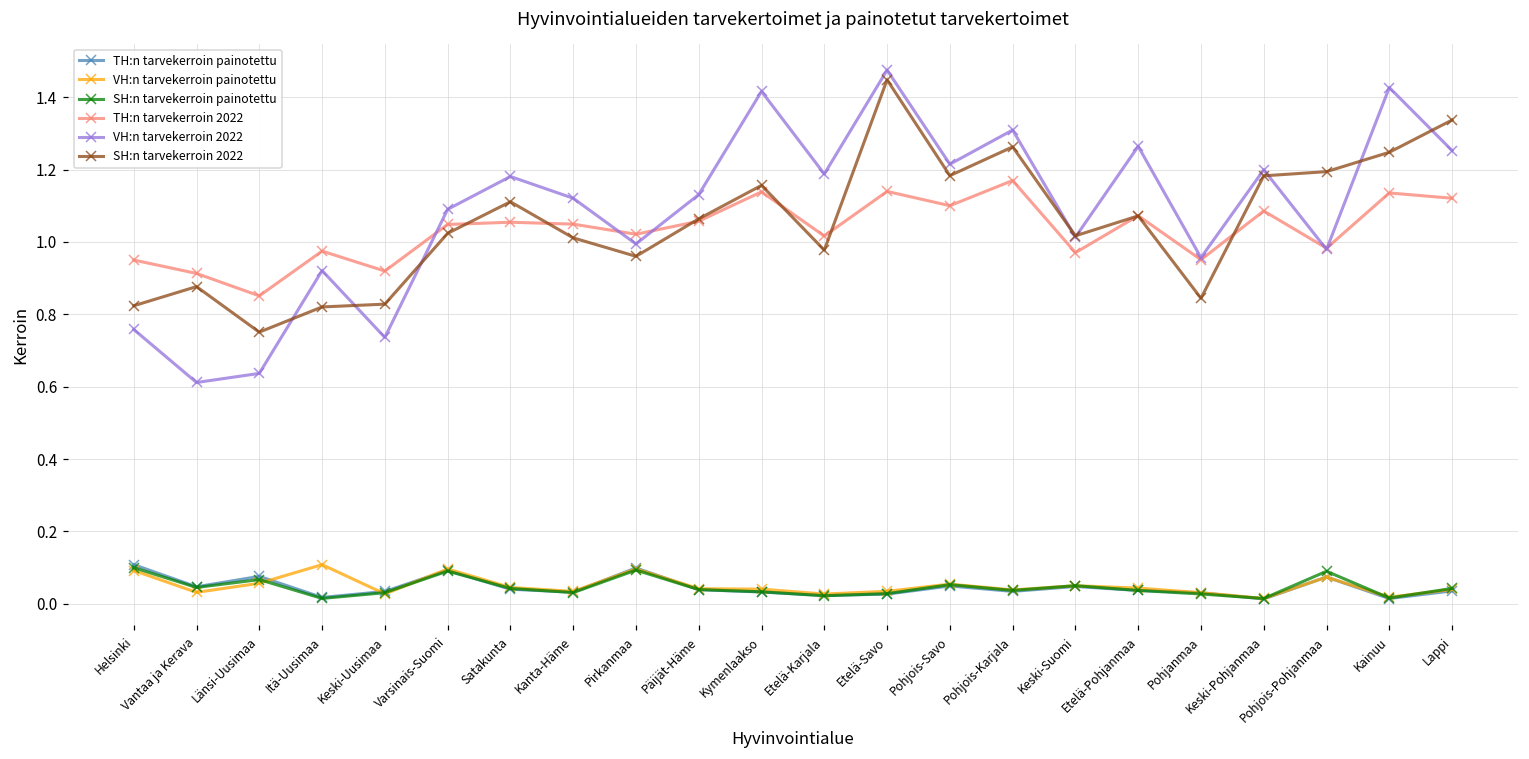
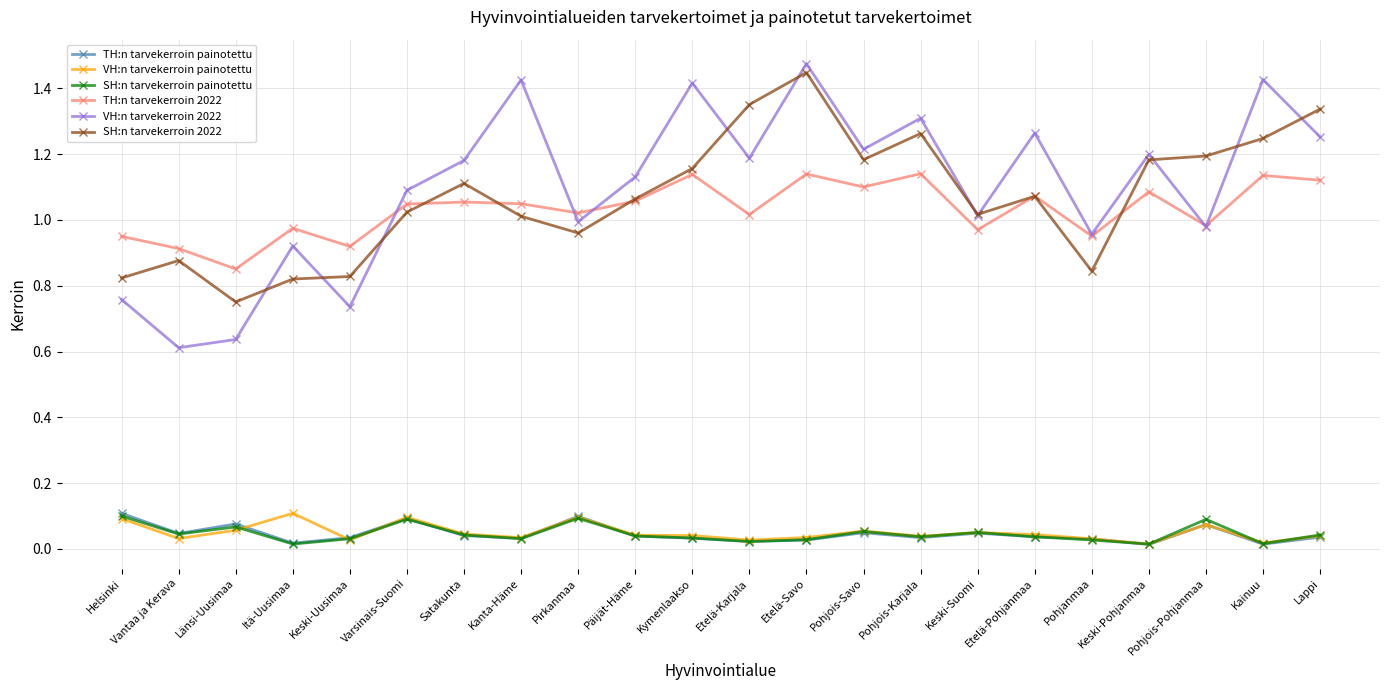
  {
    "TH:n tarvekerroin painotettu": {
      "Helsinki": 0.11,
      "Länsi-Uusimaa": 0.08
    },
    "VH:n tarvekerroin painotettu": {
      "Helsinki": 0.09,
      "Vantaa ja Kerava": 0.03,
      "Länsi-Uusimaa": 0.06,
      "Itä-Uusimaa": 0.11
    },
    "SH:n tarvekerroin painotettu": {
      "Helsinki": 0.10,
      "Länsi-Uusimaa": 0.07,
      "Pohjois-Pohjanmaa": 0.09
    },
    "TH:n tarvekerroin 2022": {
      "Helsinki": 0.95,
      "Vantaa ja Kerava": 0.91,
      "Länsi-Uusimaa": 0.85,
      "Itä-Uusimaa": 0.97,
      "Keski-Uusimaa": 0.92,
      "Varsinais-Suomi": 1.05,
      "Satakunta": 1.05,
      "Kanta-Häme": 1.05,
      "Pirkanmaa": 1.02,
      "Kymenlaakso": 1.14,
      "Etelä-Karjala": 1.02,
      "Etelä-Savo": 1.14,
      "Pohjois-Savo": 1.10,
-     "Pohjois-Karjala": 1.17,
+     "Pohjois-Karjala": 1.14,
      "Keski-Suomi": 0.97,
      "Keski-Pohjanmaa": 1.09,
      "Kainuu": 1.14,
      "Lappi": 1.12
    },
    "VH:n tarvekerroin 2022": {
      "Helsinki": 0.76,
      "Vantaa ja Kerava": 0.61,
      "Länsi-Uusimaa": 0.64,
      "Itä-Uusimaa": 0.92,
      "Keski-Uusimaa": 0.74,
      "Varsinais-Suomi": 1.09,
      "Satakunta": 1.18,
-     "Kanta-Häme": 1.12,
+     "Kanta-Häme": 1.43,
      "Pirkanmaa": 0.99,
      "Päijät-Häme": 1.13,
      "Kymenlaakso": 1.42,
      "Etelä-Karjala": 1.19,
      "Etelä-Savo": 1.48,
      "Pohjois-Savo": 1.21,
      "Pohjois-Karjala": 1.31,
      "Etelä-Pohjanmaa": 1.26,
      "Keski-Pohjanmaa": 1.20,
      "Kainuu": 1.43,
      "Lappi": 1.25
    },
    "SH:n tarvekerroin 2022": {
      "Helsinki": 0.82,
      "Vantaa ja Kerava": 0.88,
      "Länsi-Uusimaa": 0.75,
      "Itä-Uusimaa": 0.82,
      "Keski-Uusimaa": 0.83,
      "Varsinais-Suomi": 1.02,
      "Satakunta": 1.11,
      "Kanta-Häme": 1.01,
      "Pirkanmaa": 0.96,
      "Kymenlaakso": 1.16,
-     "Etelä-Karjala": 0.98,
+     "Etelä-Karjala": 1.35,
      "Etelä-Savo": 1.45,
      "Pohjois-Savo": 1.18,
      "Pohjois-Karjala": 1.26,
      "Pohjanmaa": 0.84,
      "Keski-Pohjanmaa": 1.18,
      "Pohjois-Pohjanmaa": 1.19,
      "Kainuu": 1.25,
      "Lappi": 1.34
    }
  }
